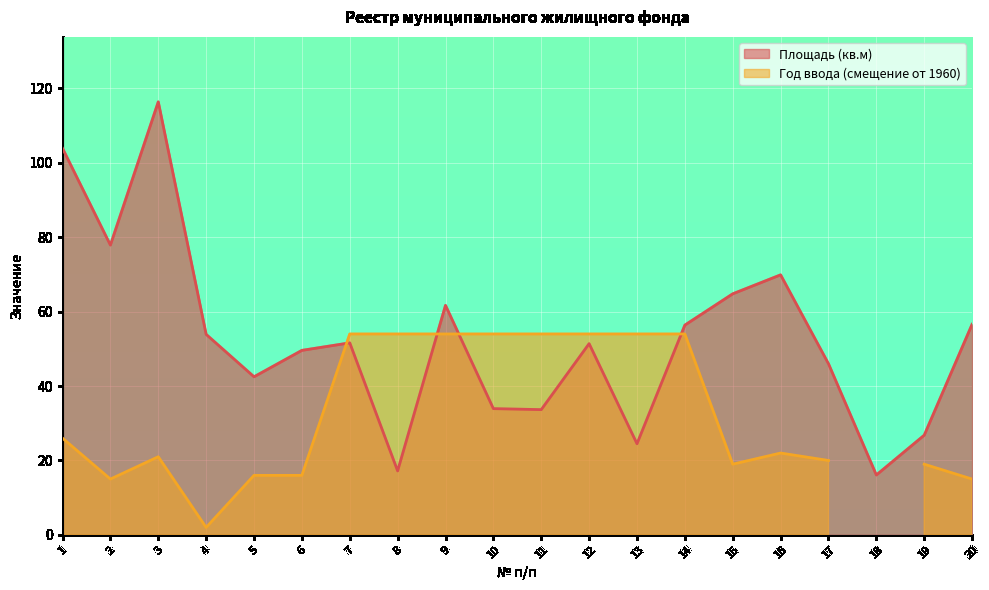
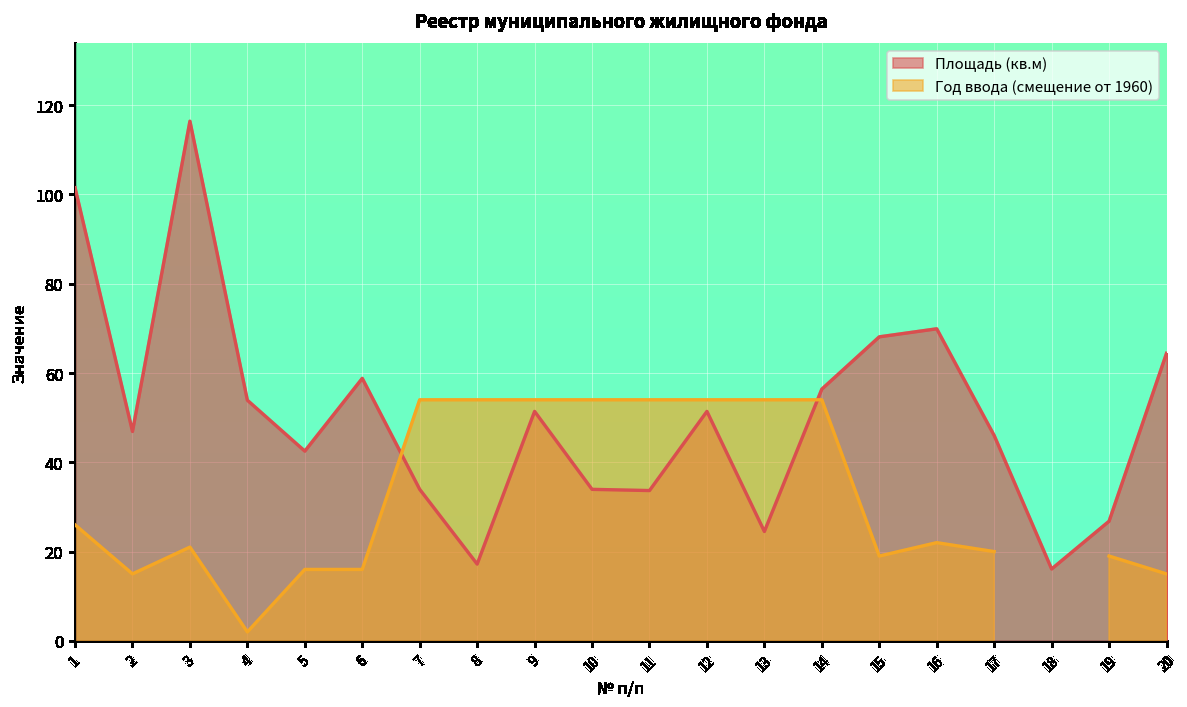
  {
    "Площадь (кв.м)": {
-     "1": 104,
-     "2": 78,
+     "1": 102,
+     "2": 47,
      "3": 116,
      "4": 54,
      "5": 43,
-     "6": 50,
-     "7": 52,
+     "6": 59,
+     "7": 34,
      "8": 17,
-     "9": 62,
+     "9": 51,
      "10": 34,
      "11": 34,
      "12": 51,
      "13": 25,
      "14": 56,
-     "15": 65,
+     "15": 68,
      "16": 70,
      "17": 46,
      "18": 16,
      "19": 27,
-     "20": 57
+     "20": 64
    }
  }
